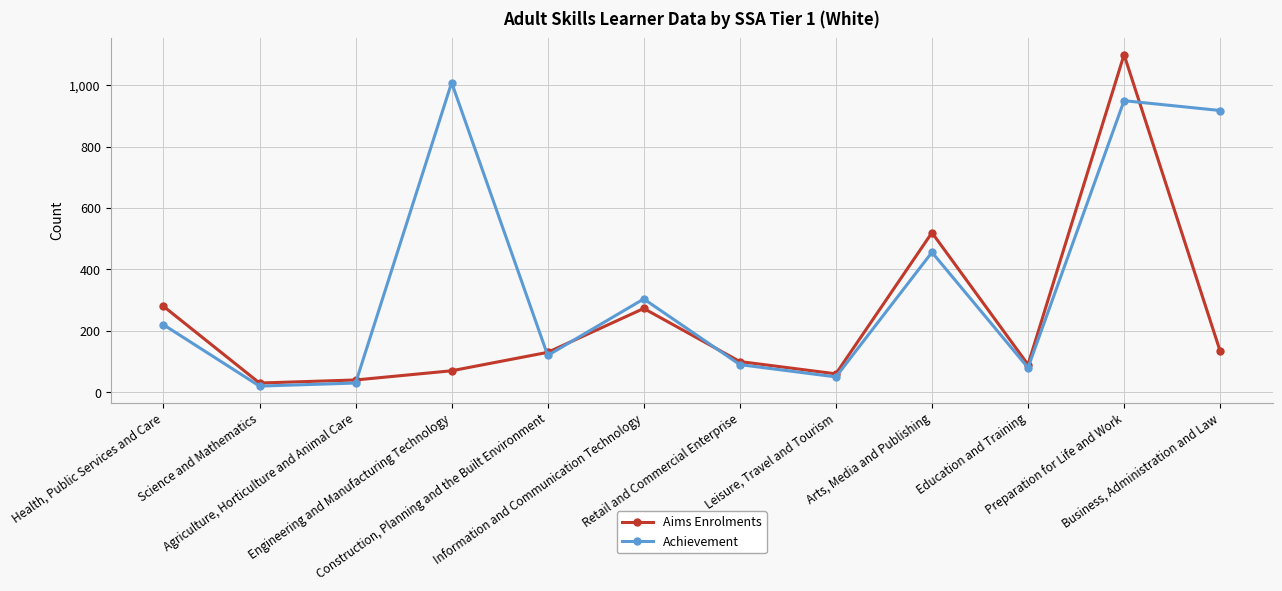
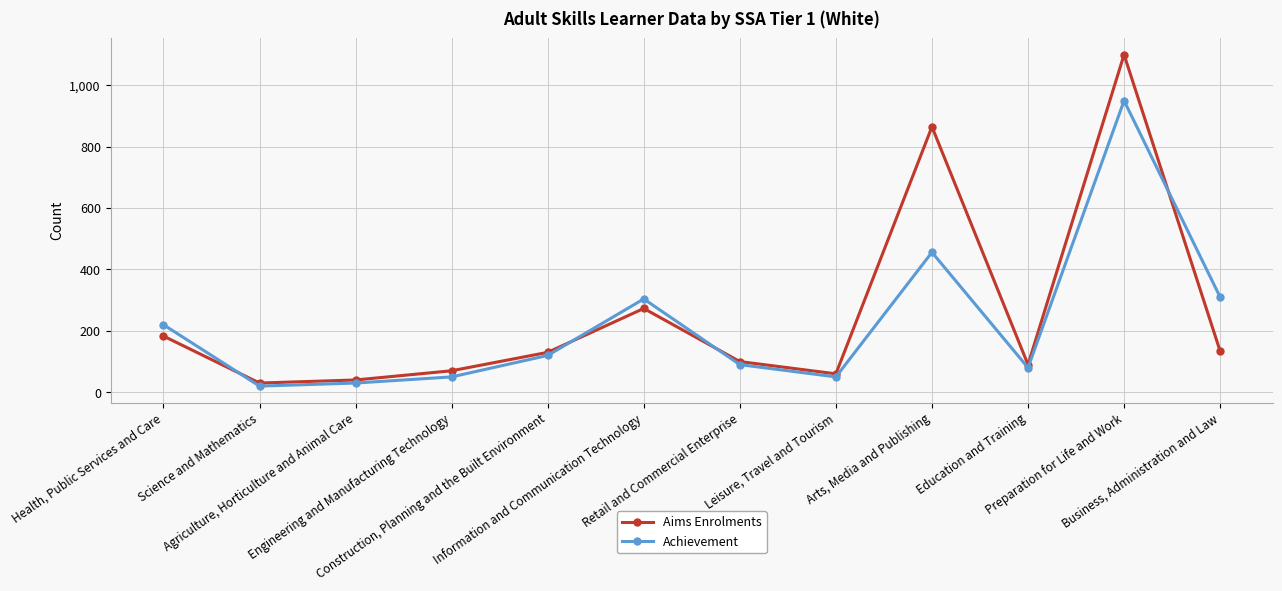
  {
    "Aims Enrolments": {
-     "Health, Public Services and Care": "280",
+     "Health, Public Services and Care": "180",
      "Science and Mathematics": "30",
      "Agriculture, Horticulture and Animal Care": "40",
      "Engineering and Manufacturing Technology": "70",
      "Construction, Planning and the Built Environment": "130",
      "Information and Communication Technology": "270",
      "Retail and Commercial Enterprise": "100",
      "Leisure, Travel and Tourism": "60",
-     "Arts, Media and Publishing": "520",
+     "Arts, Media and Publishing": "870",
      "Education and Training": "90",
      "Preparation for Life and Work": "1,100",
      "Business, Administration and Law": "130"
    },
    "Achievement": {
      "Health, Public Services and Care": "220",
      "Science and Mathematics": "20",
      "Agriculture, Horticulture and Animal Care": "30",
-     "Engineering and Manufacturing Technology": "1,010",
+     "Engineering and Manufacturing Technology": "50",
      "Construction, Planning and the Built Environment": "120",
      "Information and Communication Technology": "300",
      "Retail and Commercial Enterprise": "90",
      "Leisure, Travel and Tourism": "50",
      "Arts, Media and Publishing": "460",
      "Education and Training": "80",
      "Preparation for Life and Work": "950",
-     "Business, Administration and Law": "920"
+     "Business, Administration and Law": "310"
    }
  }
